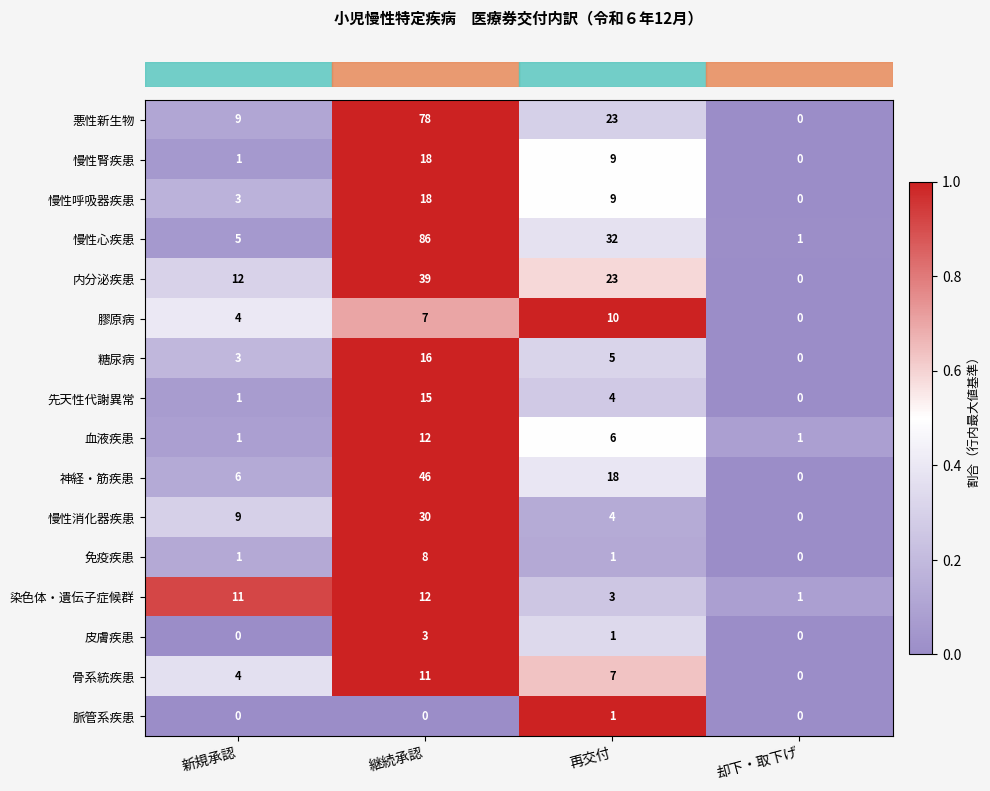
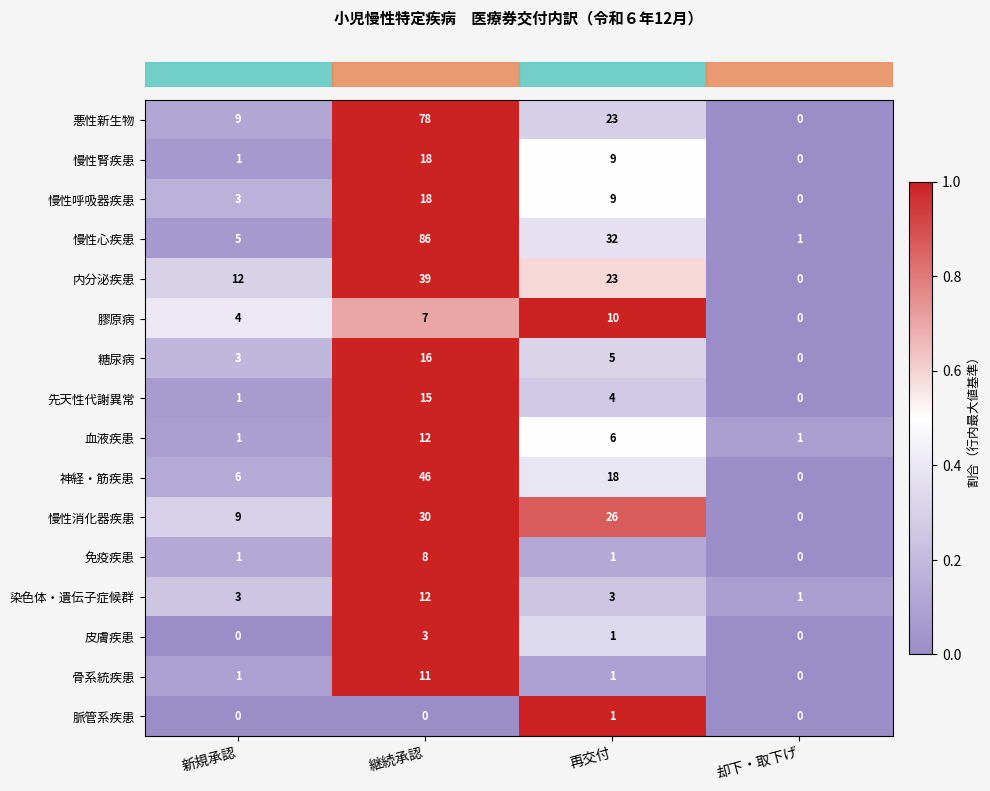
  {
    "悪性新生物": {
      "新規承認": 9,
      "継続承認": 78,
      "再交付": 23,
      "却下・取下げ": 0
    },
    "慢性腎疾患": {
      "新規承認": 1,
      "継続承認": 18,
      "再交付": 9,
      "却下・取下げ": 0
    },
    "慢性呼吸器疾患": {
      "新規承認": 3,
      "継続承認": 18,
      "再交付": 9,
      "却下・取下げ": 0
    },
    "慢性心疾患": {
      "新規承認": 5,
      "継続承認": 86,
      "再交付": 32,
      "却下・取下げ": 1
    },
    "内分泌疾患": {
      "新規承認": 12,
      "継続承認": 39,
      "再交付": 23,
      "却下・取下げ": 0
    },
    "膠原病": {
      "新規承認": 4,
      "継続承認": 7,
      "再交付": 10,
      "却下・取下げ": 0
    },
    "糖尿病": {
      "新規承認": 3,
      "継続承認": 16,
      "再交付": 5,
      "却下・取下げ": 0
    },
    "先天性代謝異常": {
      "新規承認": 1,
      "継続承認": 15,
      "再交付": 4,
      "却下・取下げ": 0
    },
    "血液疾患": {
      "新規承認": 1,
      "継続承認": 12,
      "再交付": 6,
      "却下・取下げ": 1
    },
    "神経・筋疾患": {
      "新規承認": 6,
      "継続承認": 46,
      "再交付": 18,
      "却下・取下げ": 0
    },
    "慢性消化器疾患": {
      "新規承認": 9,
      "継続承認": 30,
-     "再交付": 4,
+     "再交付": 26,
      "却下・取下げ": 0
    },
    "免疫疾患": {
      "新規承認": 1,
      "継続承認": 8,
      "再交付": 1,
      "却下・取下げ": 0
    },
    "染色体・遺伝子症候群": {
-     "新規承認": 11,
+     "新規承認": 3,
      "継続承認": 12,
      "再交付": 3,
      "却下・取下げ": 1
    },
    "皮膚疾患": {
      "新規承認": 0,
      "継続承認": 3,
      "再交付": 1,
      "却下・取下げ": 0
    },
    "骨系統疾患": {
-     "新規承認": 4,
+     "新規承認": 1,
      "継続承認": 11,
-     "再交付": 7,
+     "再交付": 1,
      "却下・取下げ": 0
    },
    "脈管系疾患": {
      "新規承認": 0,
      "継続承認": 0,
      "再交付": 1,
      "却下・取下げ": 0
    }
  }
